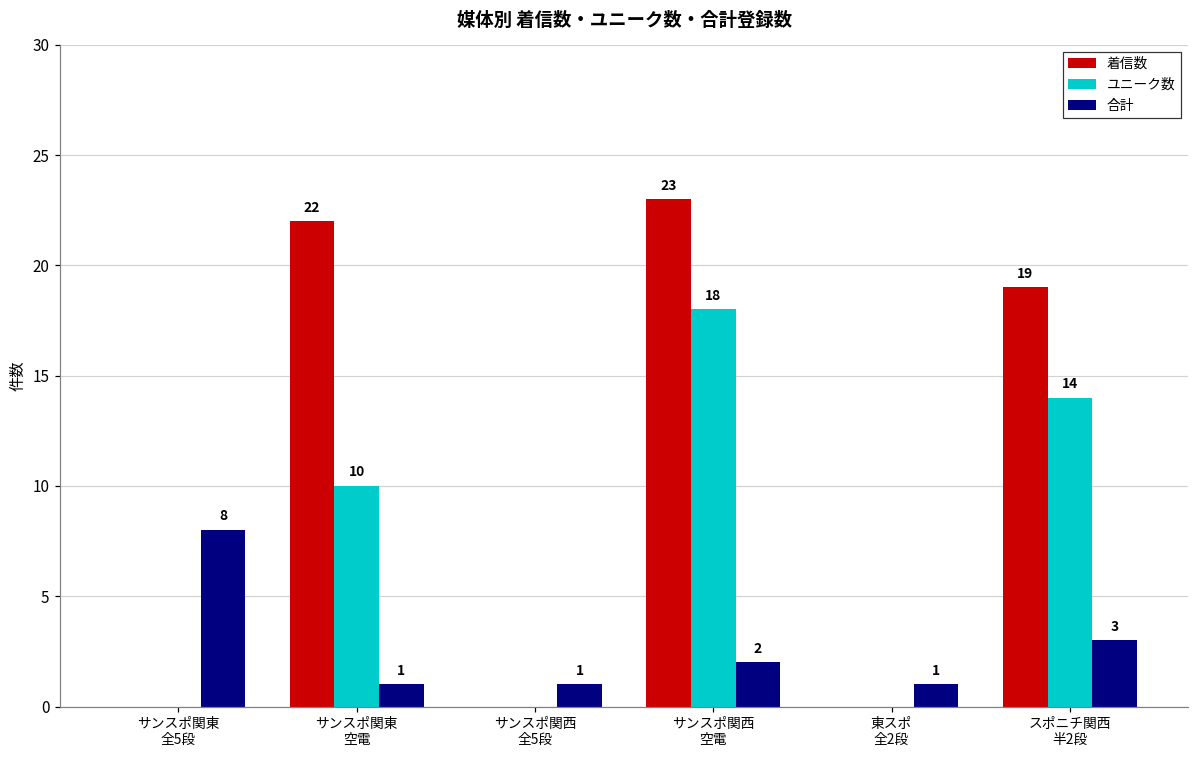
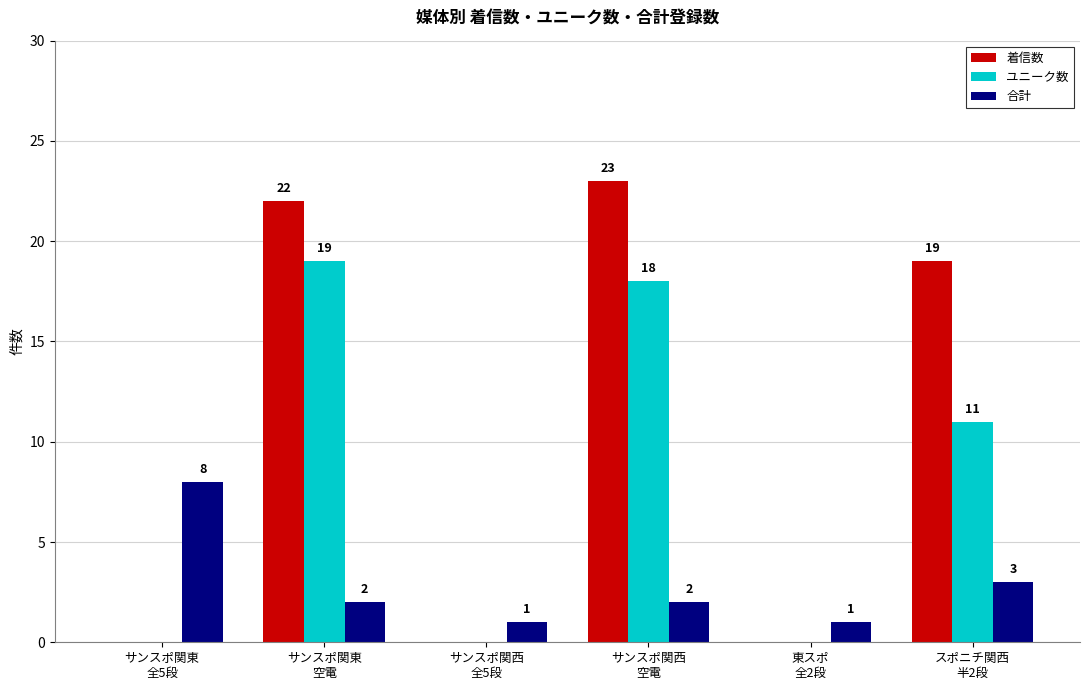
  {
    "着信数": {
      "サンスポ関東 空電": 22,
      "サンスポ関西 空電": 23,
      "スポニチ関西 半2段": 19
    },
    "ユニーク数": {
-     "サンスポ関東 空電": 10,
+     "サンスポ関東 空電": 19,
      "サンスポ関西 空電": 18,
-     "スポニチ関西 半2段": 14
+     "スポニチ関西 半2段": 11
    },
    "合計": {
      "サンスポ関東 全5段": 8,
-     "サンスポ関東 空電": 1,
+     "サンスポ関東 空電": 2,
      "サンスポ関西 全5段": 1,
      "サンスポ関西 空電": 2,
      "東スポ 全2段": 1,
      "スポニチ関西 半2段": 3
    }
  }
